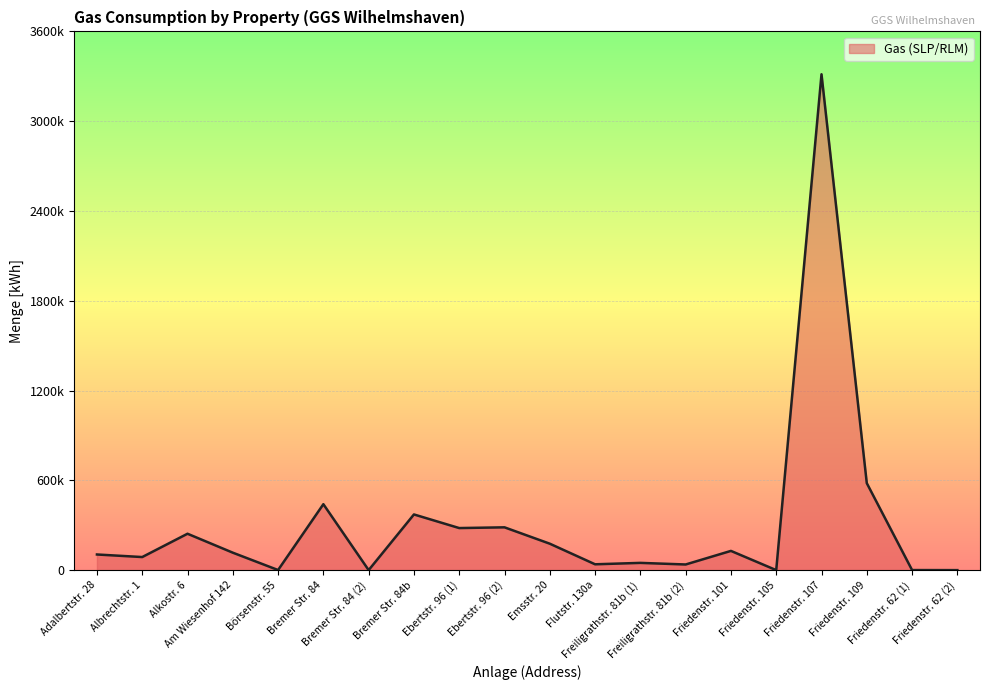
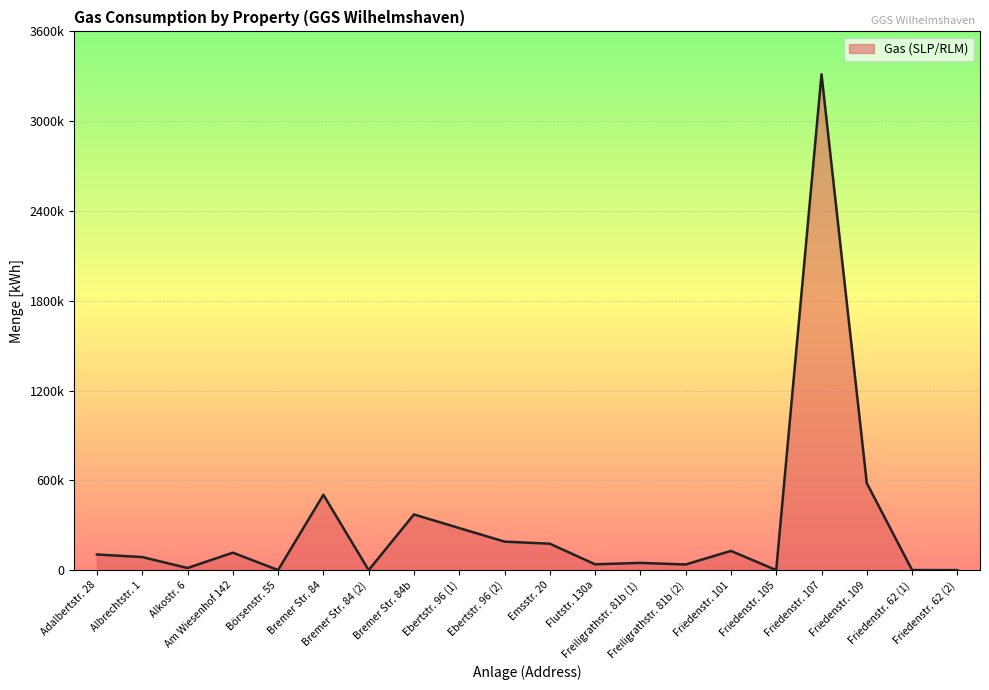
  {
    "Adalbertstr. 28": 100000,
    "Albrechtstr. 1": 90000,
-   "Alkostr. 6": 240000,
+   "Alkostr. 6": 10000,
    "Am Wiesenhof 142": 120000,
    "Börsenstr. 55": 0,
-   "Bremer Str. 84": 440000,
+   "Bremer Str. 84": 500000,
    "Bremer Str. 84 (2)": 0,
    "Bremer Str. 84b": 370000,
    "Ebertstr. 96 (1)": 280000,
-   "Ebertstr. 96 (2)": 290000,
+   "Ebertstr. 96 (2)": 190000,
    "Emsstr. 20": 180000,
    "Flutstr. 130a": 40000,
    "Freiligrathstr. 81b (1)": 50000,
    "Freiligrathstr. 81b (2)": 40000,
    "Friedenstr. 101": 130000,
    "Friedenstr. 105": 0,
    "Friedenstr. 107": 3310000,
    "Friedenstr. 109": 580000,
    "Friedenstr. 62 (1)": 0,
    "Friedenstr. 62 (2)": 0
  }
